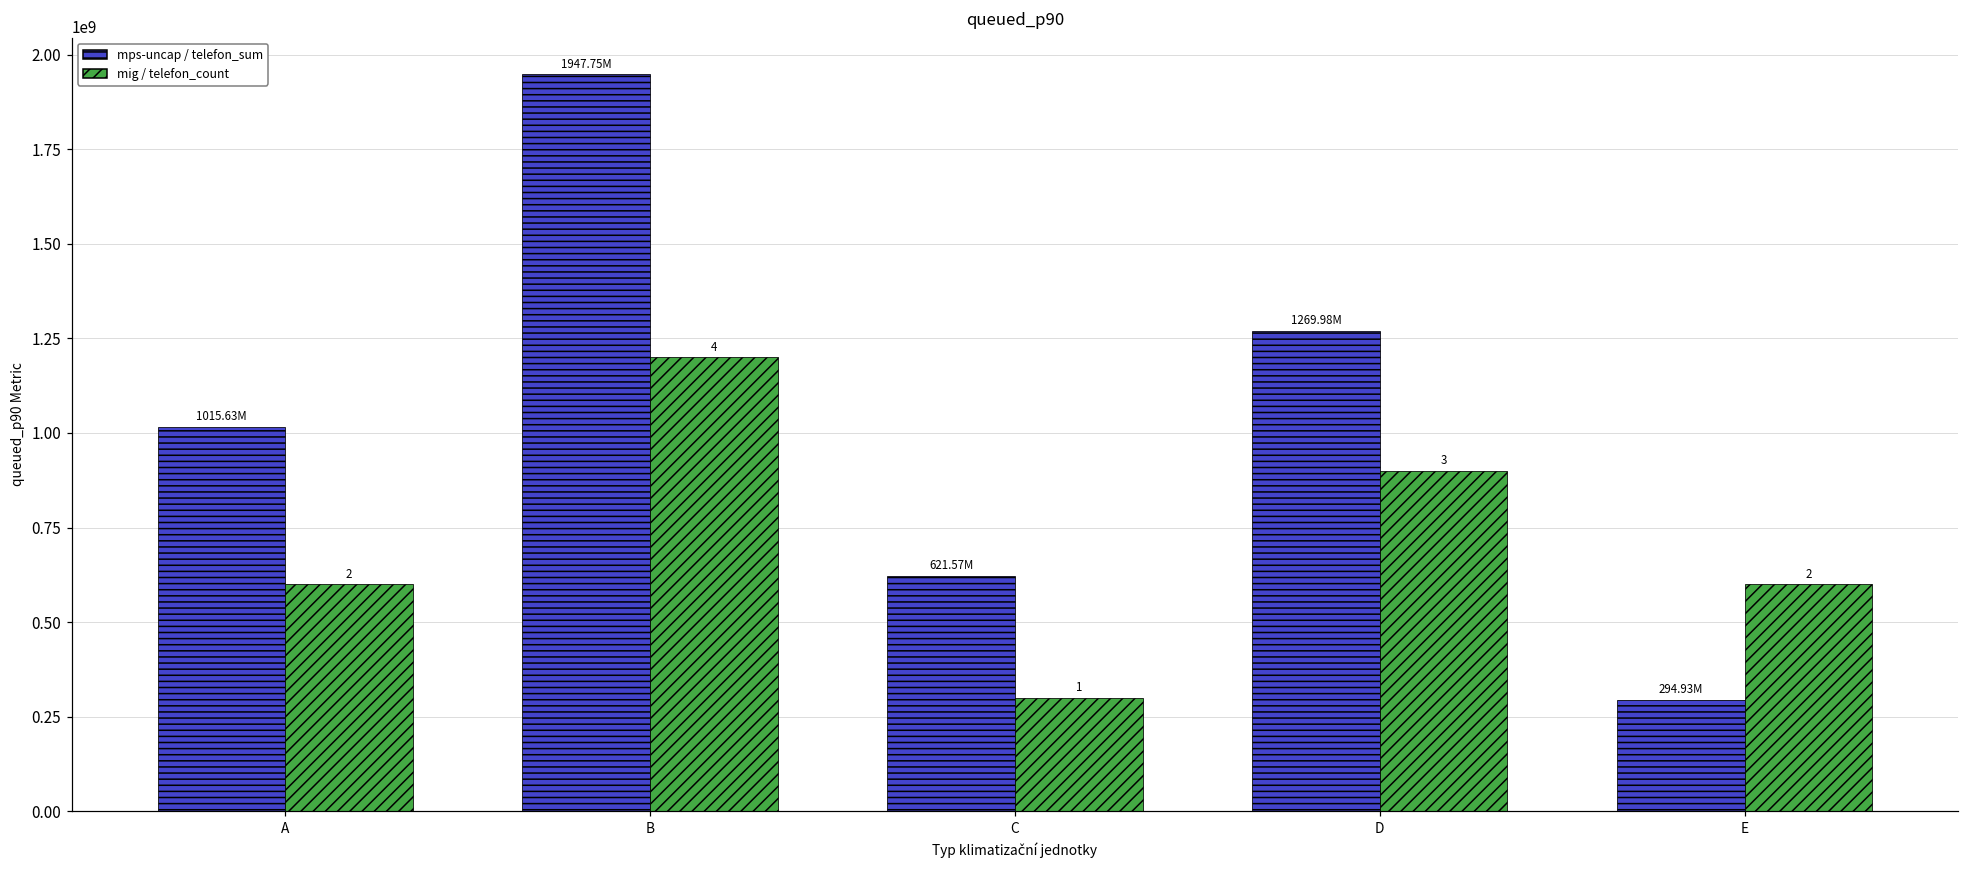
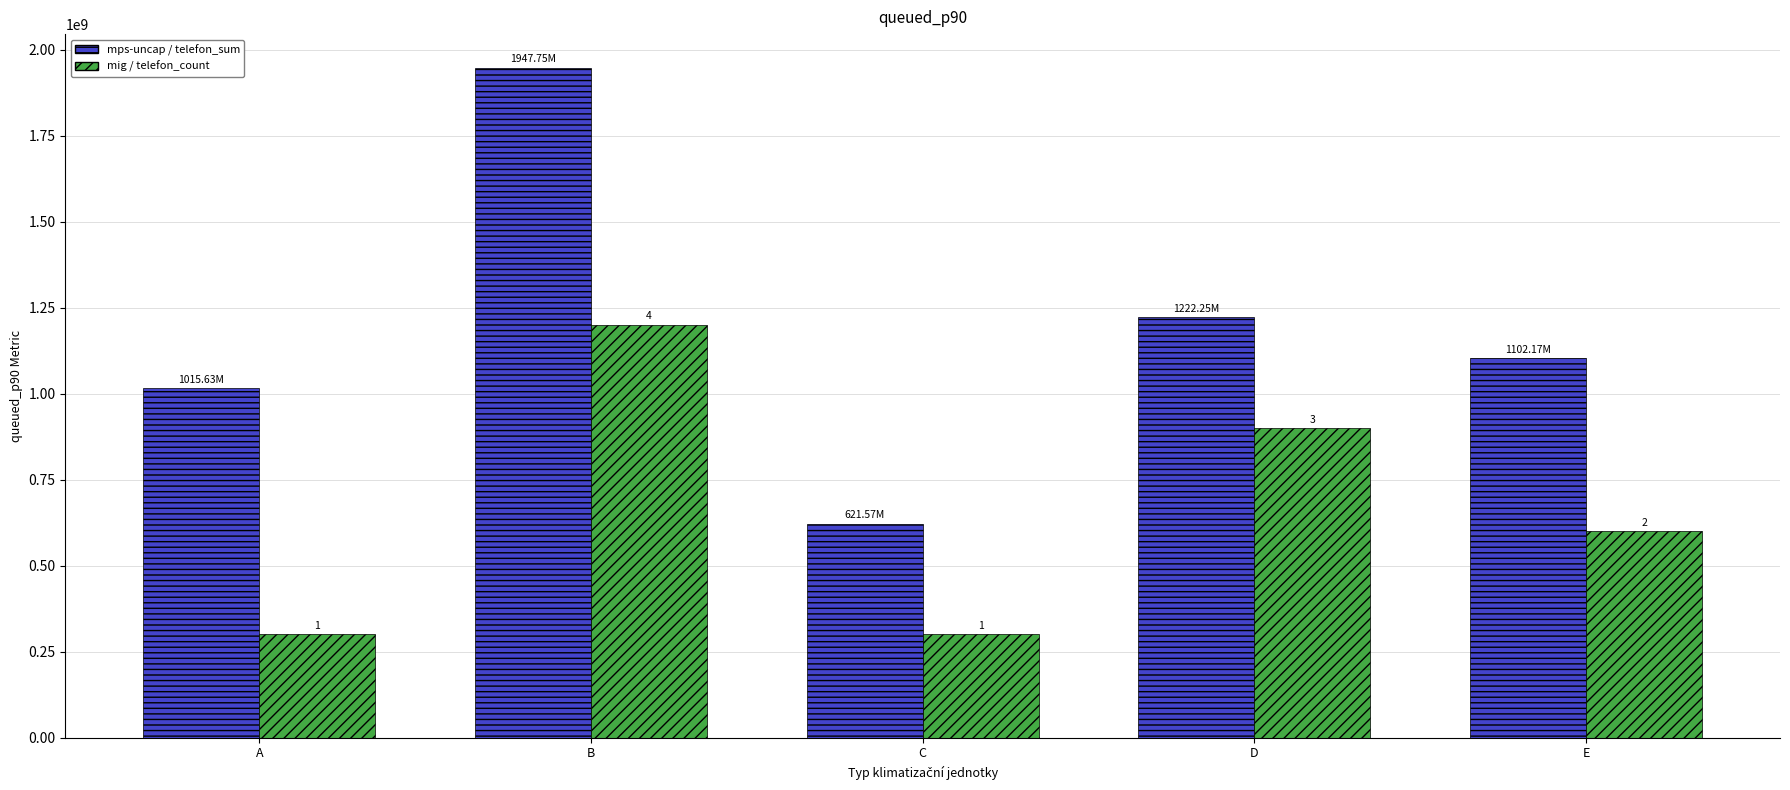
  {
    "mps-uncap / telefon_sum": {
      "A": "1015.63M",
      "B": "1947.75M",
      "C": "621.57M",
-     "D": "1269.98M",
-     "E": "294.93M"
+     "D": "1222.25M",
+     "E": "1102.17M"
    },
    "mig / telefon_count": {
-     "A": "2"
+     "A": "1"
    }
  }
